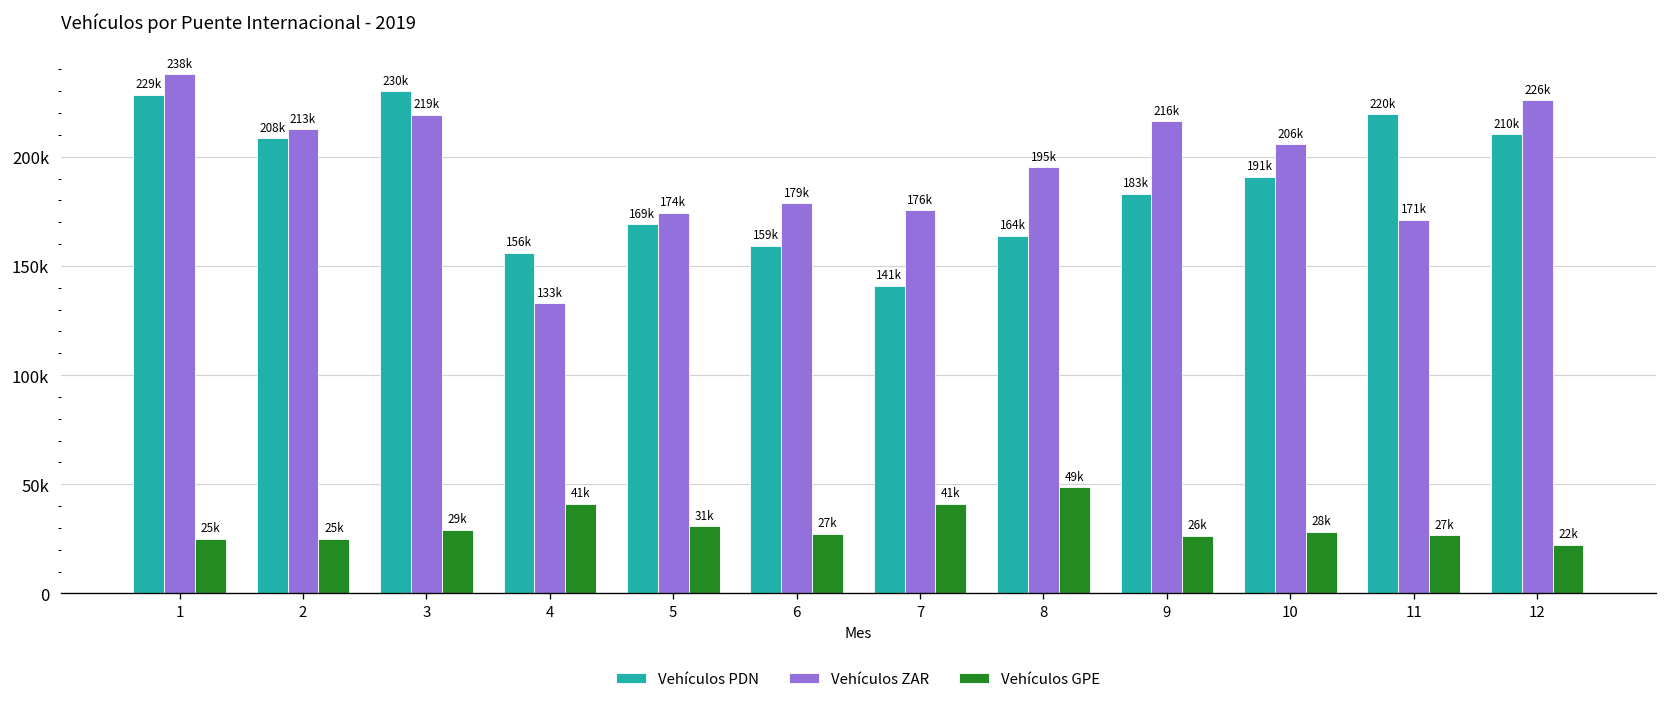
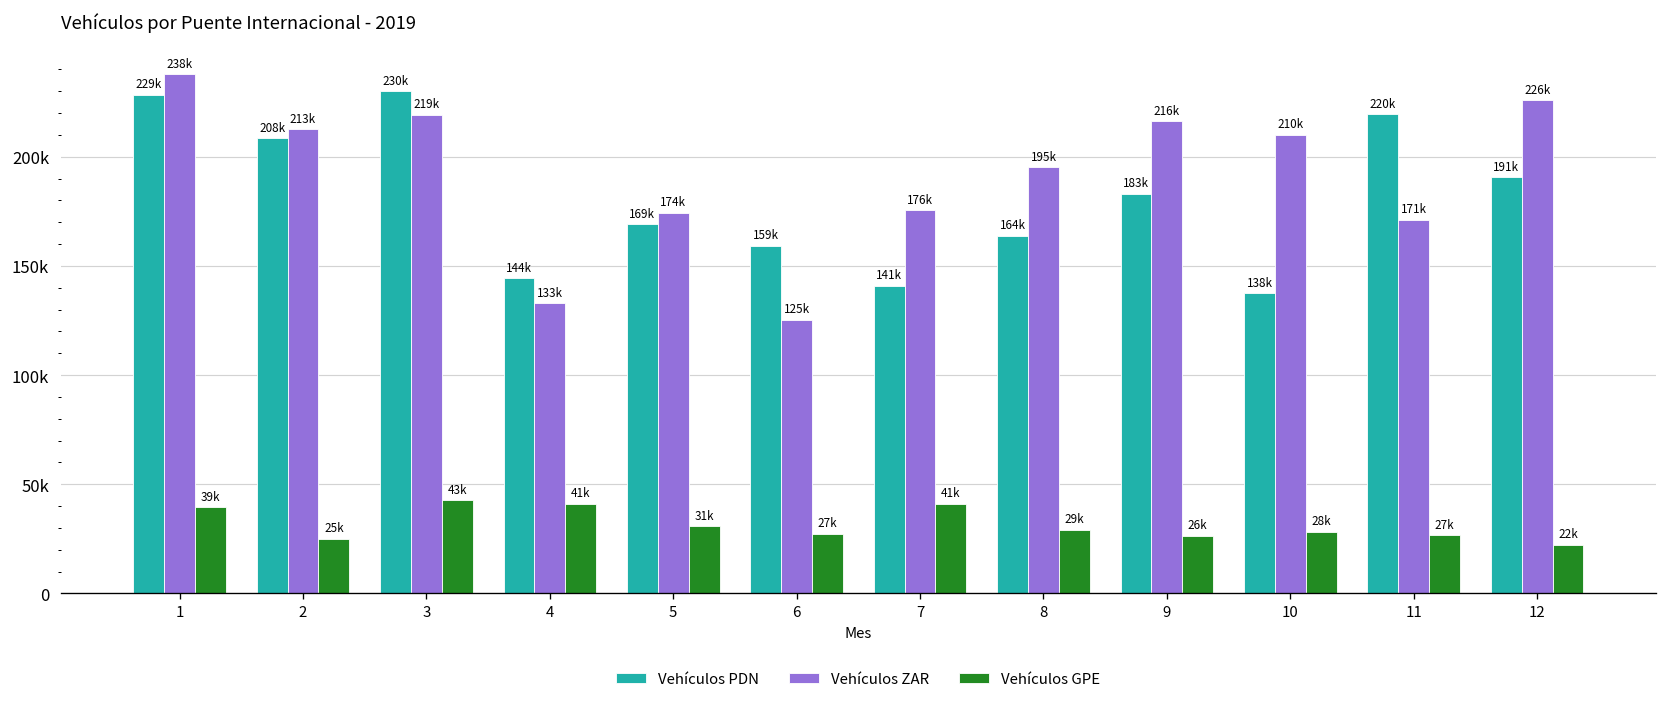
  {
    "Vehículos PDN": {
      "1": "229k",
      "2": "208k",
      "3": "230k",
-     "4": "156k",
+     "4": "144k",
      "5": "169k",
      "6": "159k",
      "7": "141k",
      "8": "164k",
      "9": "183k",
-     "10": "191k",
+     "10": "138k",
      "11": "220k",
-     "12": "210k"
+     "12": "191k"
    },
    "Vehículos ZAR": {
      "1": "238k",
      "2": "213k",
      "3": "219k",
      "4": "133k",
      "5": "174k",
-     "6": "179k",
+     "6": "125k",
      "7": "176k",
      "8": "195k",
      "9": "216k",
-     "10": "206k",
+     "10": "210k",
      "11": "171k",
      "12": "226k"
    },
    "Vehículos GPE": {
-     "1": "25k",
+     "1": "39k",
      "2": "25k",
-     "3": "29k",
+     "3": "43k",
      "4": "41k",
      "5": "31k",
      "6": "27k",
      "7": "41k",
-     "8": "49k",
+     "8": "29k",
      "9": "26k",
      "10": "28k",
      "11": "27k",
      "12": "22k"
    }
  }
